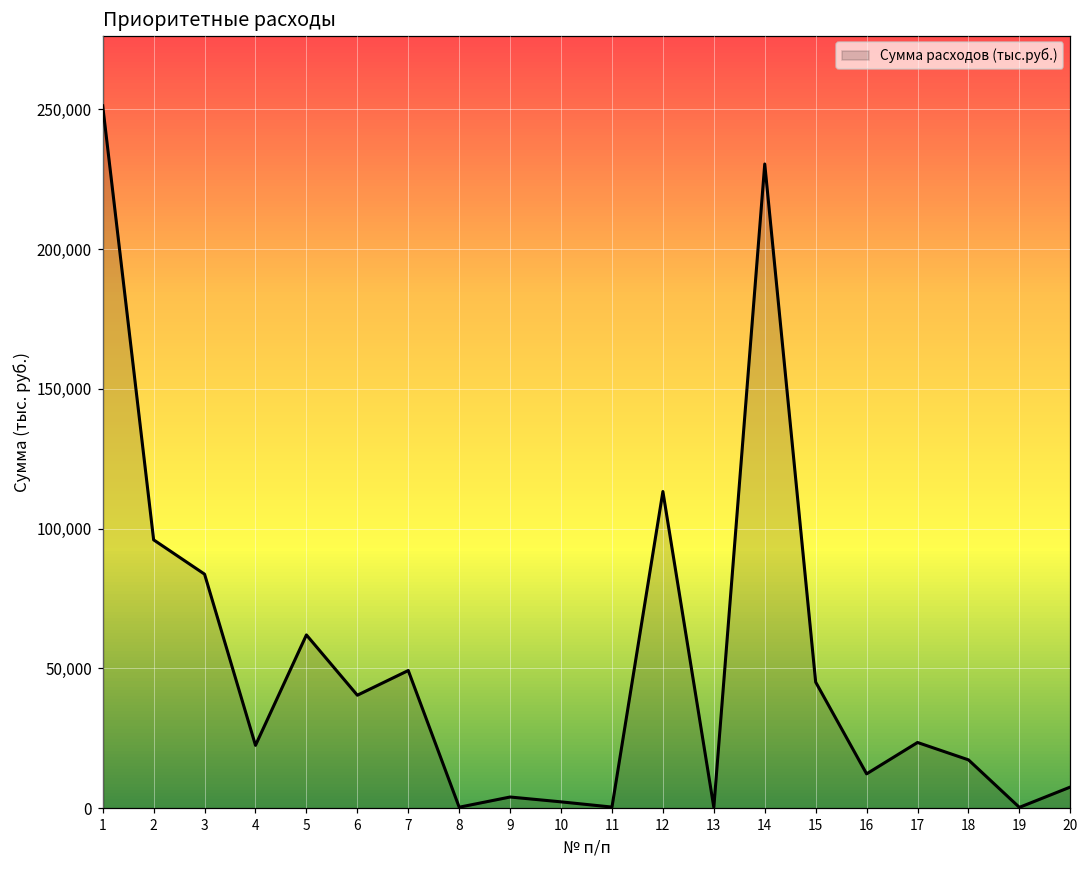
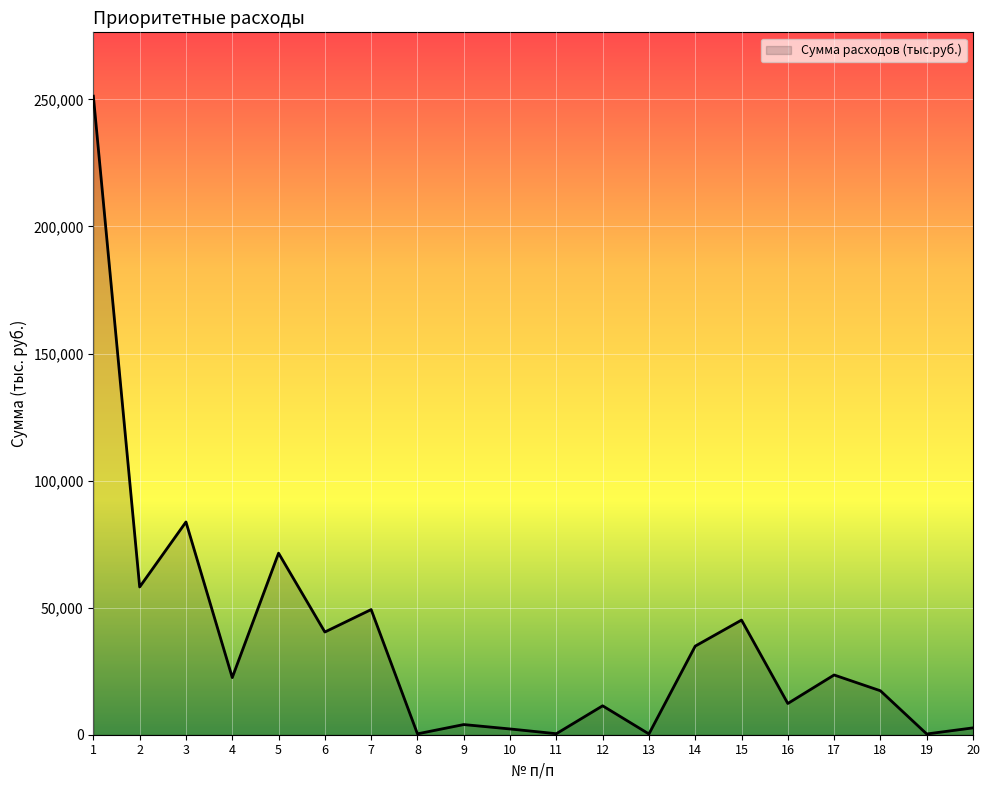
  {
    "1": "251,000",
-   "2": "96,000",
+   "2": "58,000",
    "3": "84,000",
    "4": "22,000",
-   "5": "62,000",
+   "5": "71,000",
    "6": "40,000",
    "7": "49,000",
    "8": "0",
    "9": "4,000",
    "10": "2,000",
    "11": "0",
-   "12": "113,000",
+   "12": "11,000",
    "13": "0",
-   "14": "230,000",
+   "14": "35,000",
    "15": "45,000",
    "16": "12,000",
    "17": "24,000",
    "18": "17,000",
    "19": "0",
-   "20": "8,000"
+   "20": "3,000"
  }
